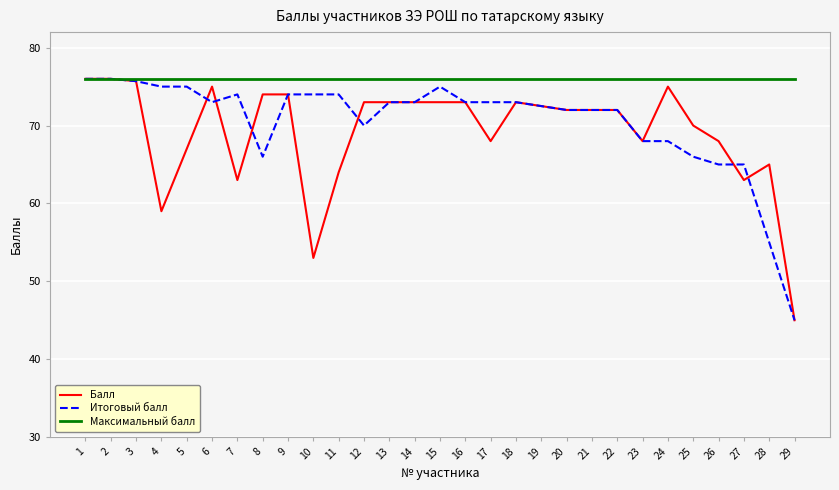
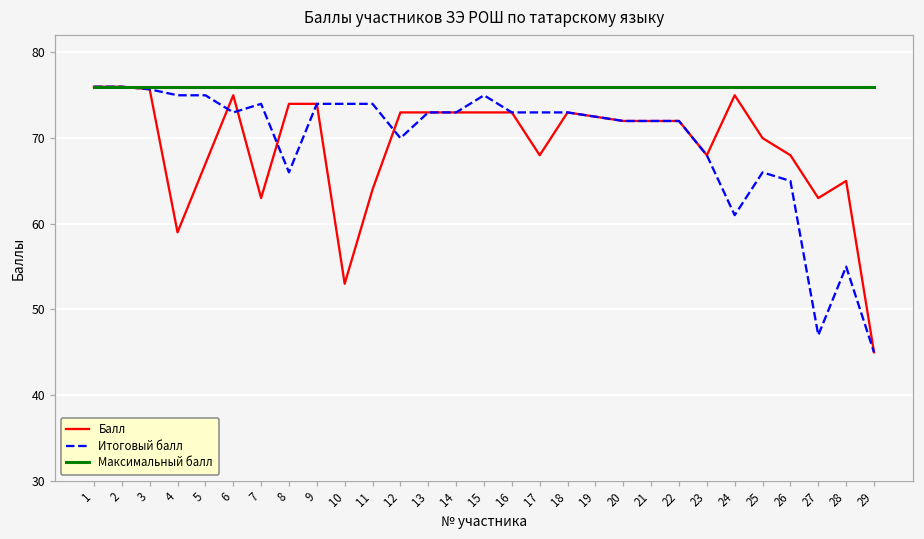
  {
    "Балл": {
      "4": 59,
      "5": 67,
      "6": 75,
      "7": 63,
      "8": 74,
      "10": 53,
      "11": 64,
      "12": 73,
      "15": 73,
      "17": 68,
      "24": 75,
      "25": 70,
      "26": 68,
      "27": 63,
      "28": 65
    },
    "Итоговый балл": {
      "4": 75,
      "5": 75,
      "6": 73,
      "7": 74,
      "8": 66,
      "10": 74,
      "11": 74,
      "12": 70,
      "15": 75,
      "17": 73,
-     "24": 68,
+     "24": 61,
      "25": 66,
      "26": 65,
-     "27": 65,
+     "27": 47,
      "28": 55
    },
    "Максимальный балл": {
      "4": 76,
      "5": 76,
      "6": 76,
      "7": 76,
      "8": 76,
      "9": 76,
      "10": 76,
      "11": 76,
      "12": 76,
      "13": 76,
      "14": 76,
      "15": 76,
      "16": 76,
      "17": 76,
      "18": 76,
      "19": 76,
      "20": 76,
      "21": 76,
      "22": 76,
      "23": 76,
      "24": 76,
      "25": 76,
      "26": 76,
      "27": 76,
      "28": 76,
      "29": 76
    }
  }
